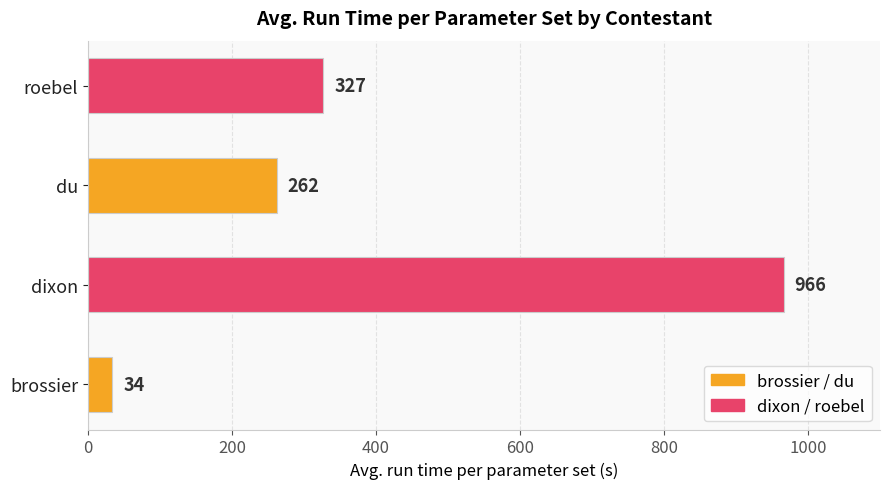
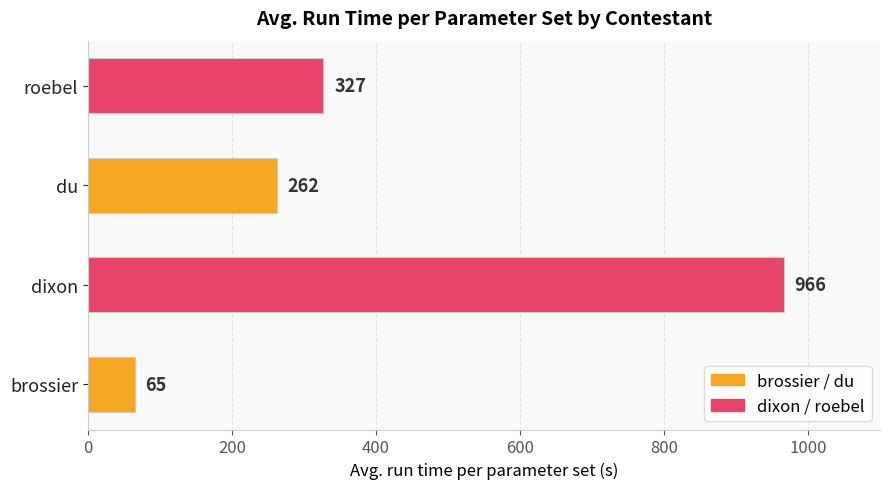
  {
    "roebel": 327,
    "du": 262,
    "dixon": 966,
-   "brossier": 34
+   "brossier": 65
  }
